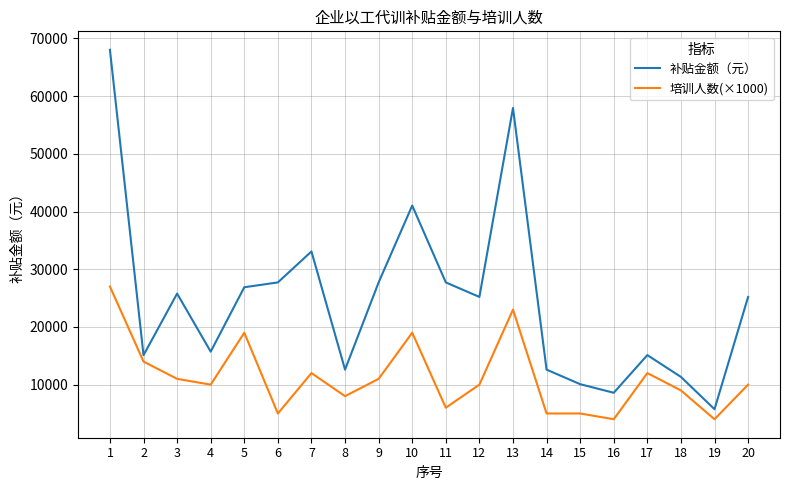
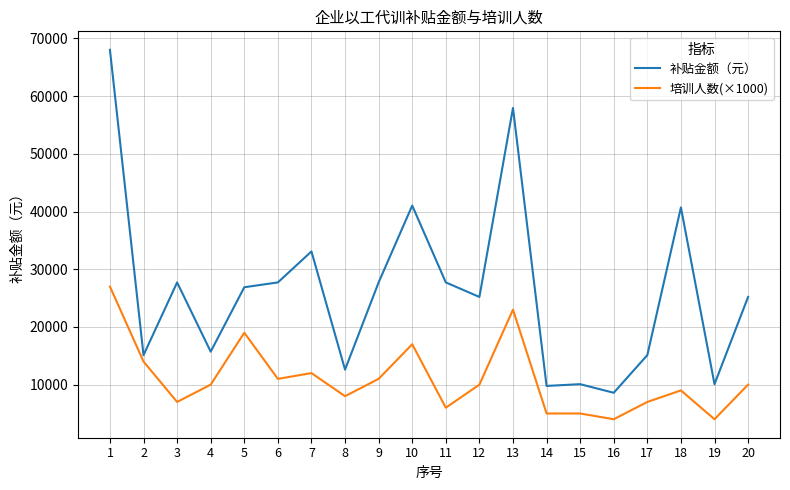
  {
    "补贴金额（元）": {
      "1": 68000,
      "2": 15000,
-     "3": 26000,
+     "3": 28000,
      "4": 16000,
      "5": 27000,
      "6": 28000,
      "7": 33000,
      "8": 13000,
      "9": 28000,
      "10": 41000,
      "11": 28000,
      "12": 25000,
      "13": 58000,
-     "14": 13000,
+     "14": 10000,
      "15": 10000,
      "16": 9000,
      "17": 15000,
-     "18": 11000,
-     "19": 6000,
+     "18": 41000,
+     "19": 10000,
      "20": 25000
    },
    "培训人数(×1000)": {
      "1": 27000,
      "2": 14000,
-     "3": 11000,
+     "3": 7000,
      "4": 10000,
      "5": 19000,
-     "6": 5000,
+     "6": 11000,
      "7": 12000,
      "8": 8000,
      "9": 11000,
-     "10": 19000,
+     "10": 17000,
      "11": 6000,
      "12": 10000,
      "13": 23000,
      "14": 5000,
      "15": 5000,
      "16": 4000,
-     "17": 12000,
+     "17": 7000,
      "18": 9000,
      "19": 4000,
      "20": 10000
    }
  }
